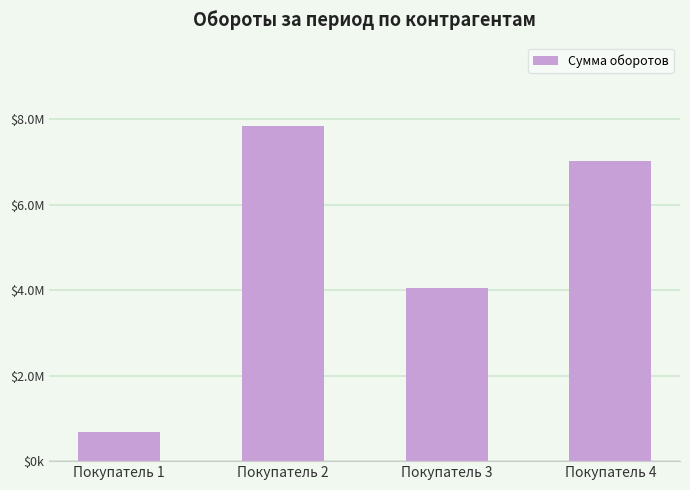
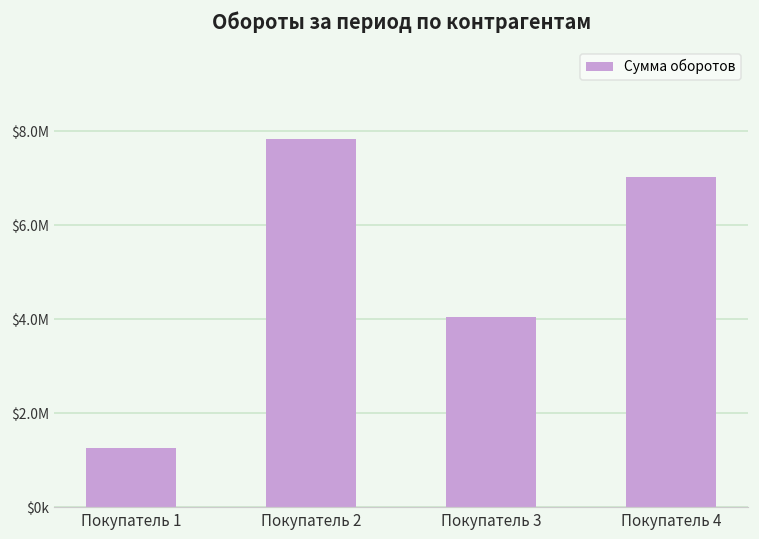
  {
-   "Покупатель 1": "$700000",
+   "Покупатель 1": "$1300000",
    "Покупатель 2": "$7800000",
    "Покупатель 3": "$4100000",
    "Покупатель 4": "$7000000"
  }
